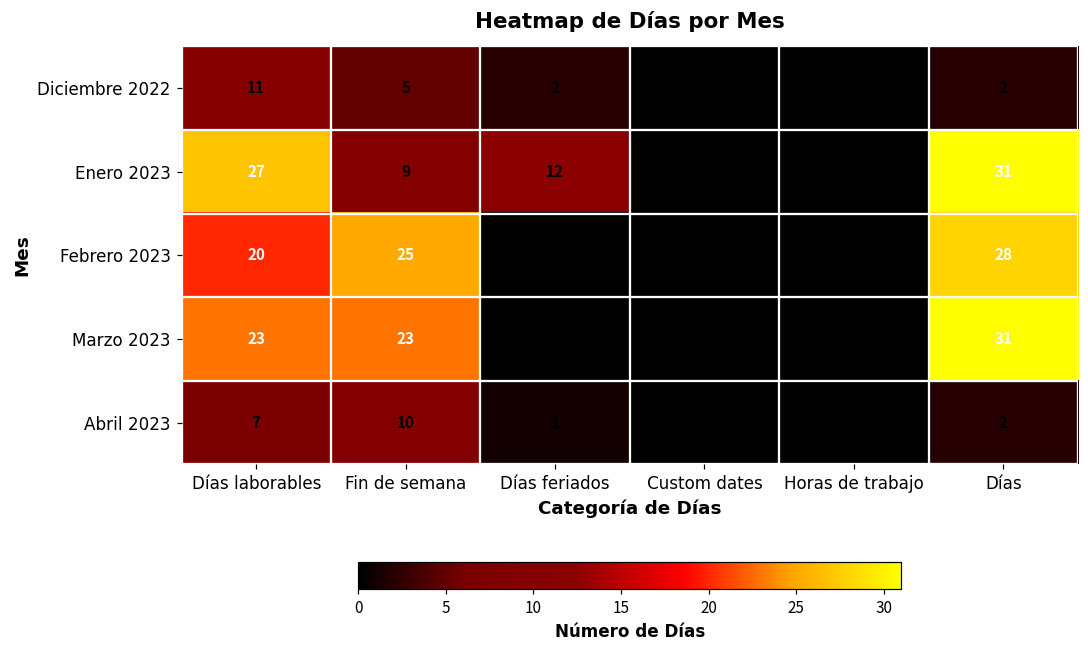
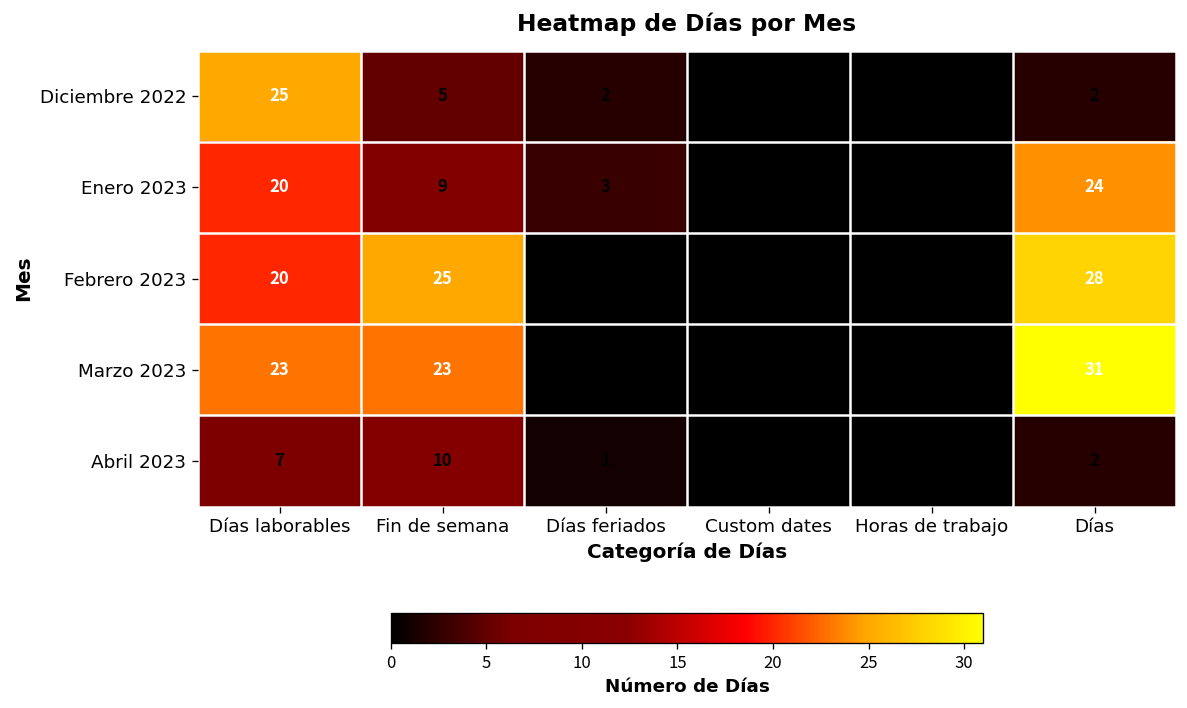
  {
    "Diciembre 2022": {
-     "Días laborables": 11,
+     "Días laborables": 25,
      "Fin de semana": 5
    },
    "Enero 2023": {
-     "Días laborables": 27,
+     "Días laborables": 20,
      "Fin de semana": 9,
-     "Días feriados": 12,
-     "Días": 31
+     "Días feriados": 3,
+     "Días": 24
    },
    "Febrero 2023": {
      "Días laborables": 20,
      "Fin de semana": 25,
      "Días": 28
    },
    "Marzo 2023": {
      "Días laborables": 23,
      "Fin de semana": 23,
      "Días": 31
    },
    "Abril 2023": {
      "Días laborables": 7,
      "Fin de semana": 10
    }
  }
